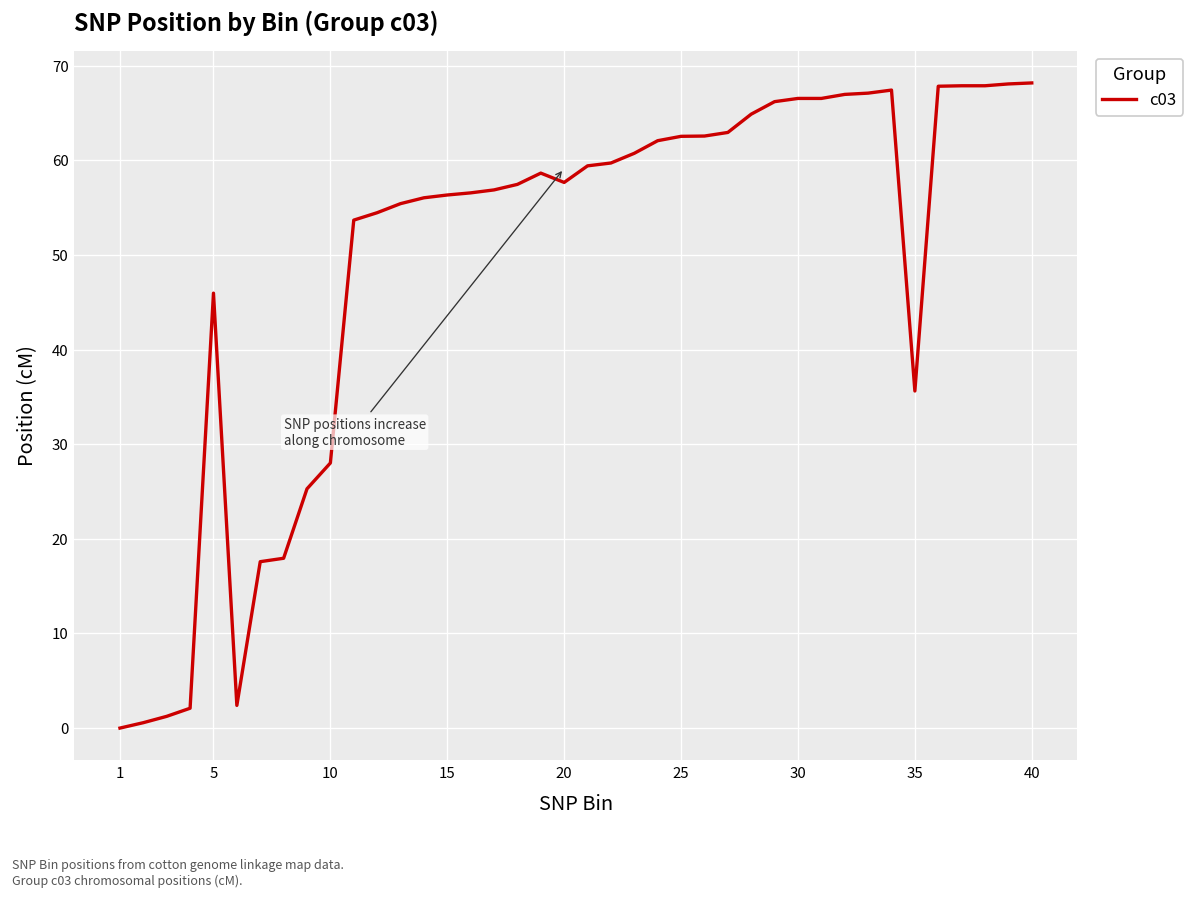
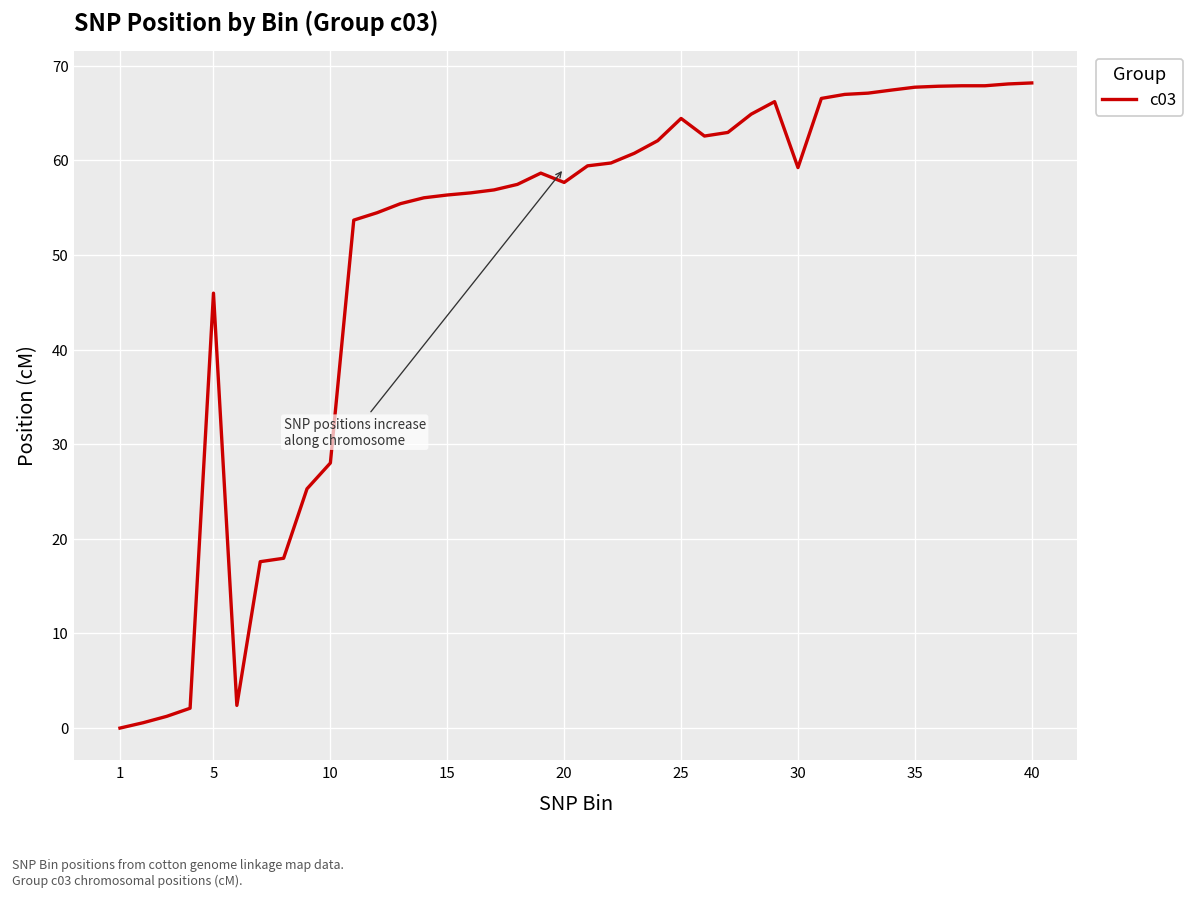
  {
    "1": 0,
    "5": 46,
    "10": 28,
    "15": 56,
    "20": 58,
-   "25": 63,
-   "30": 67,
-   "35": 36,
+   "25": 64,
+   "30": 59,
+   "35": 68,
    "40": 68
  }
